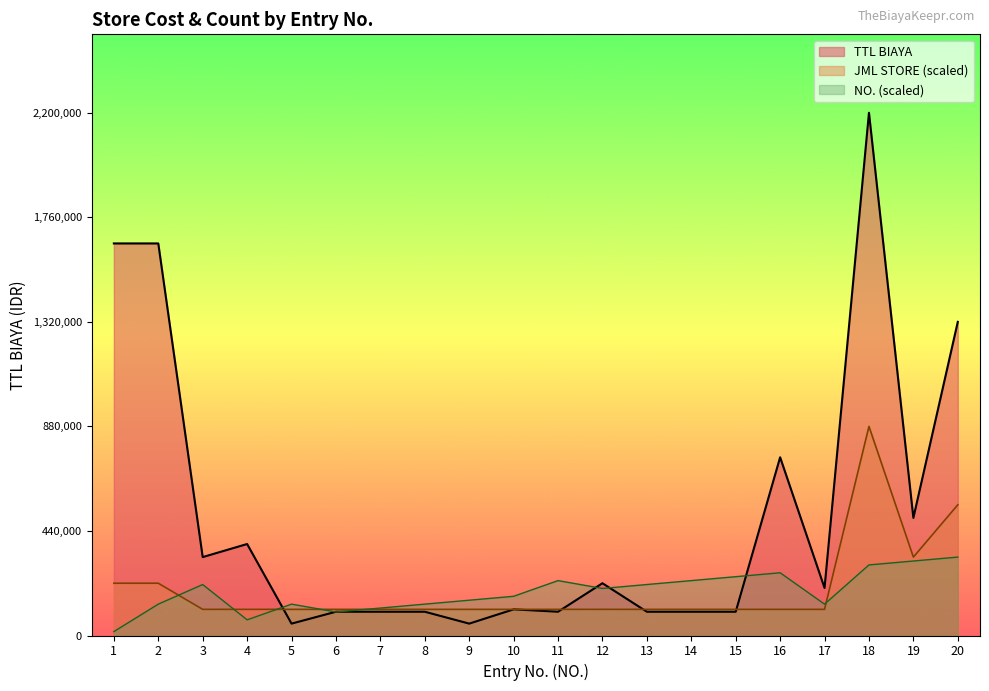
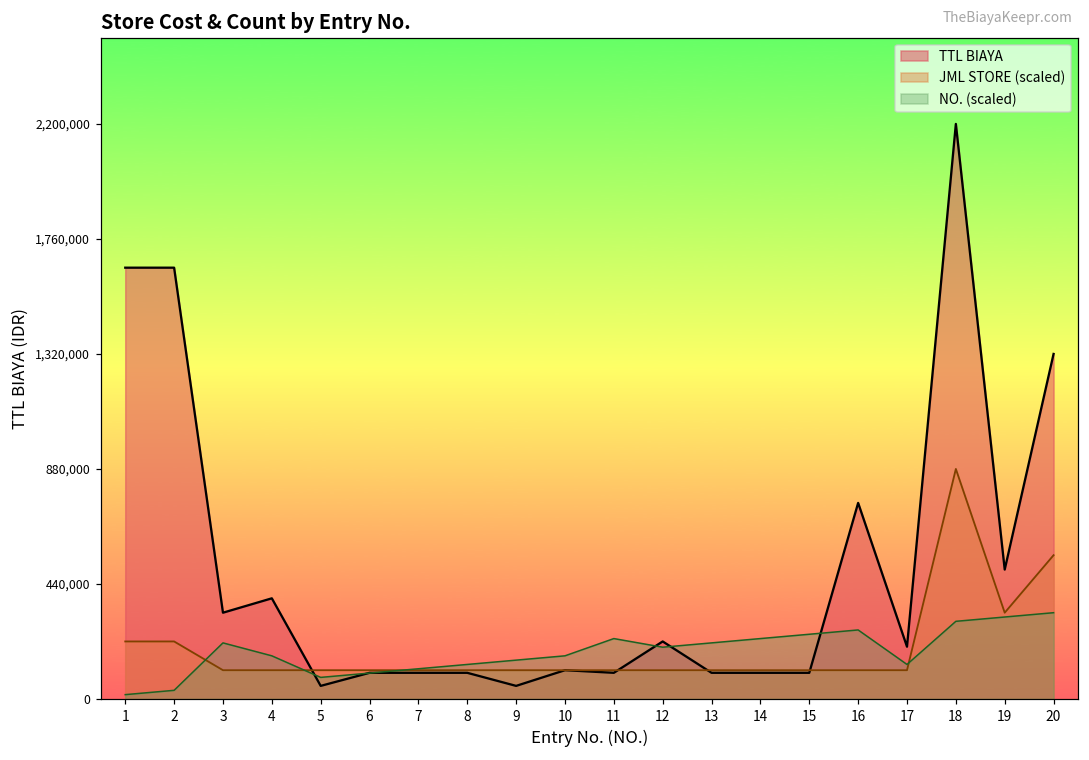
  {
    "NO. (scaled)": {
      "1": "20,000",
-     "2": "130,000",
+     "2": "30,000",
      "3": "210,000",
-     "4": "70,000",
-     "5": "130,000",
+     "4": "170,000",
+     "5": "80,000",
      "8": "130,000",
      "9": "150,000",
      "10": "170,000",
      "11": "230,000",
      "12": "200,000",
      "13": "210,000",
      "14": "230,000",
      "15": "250,000",
      "16": "260,000",
      "17": "130,000",
      "18": "300,000",
      "19": "310,000",
      "20": "330,000"
    }
  }
